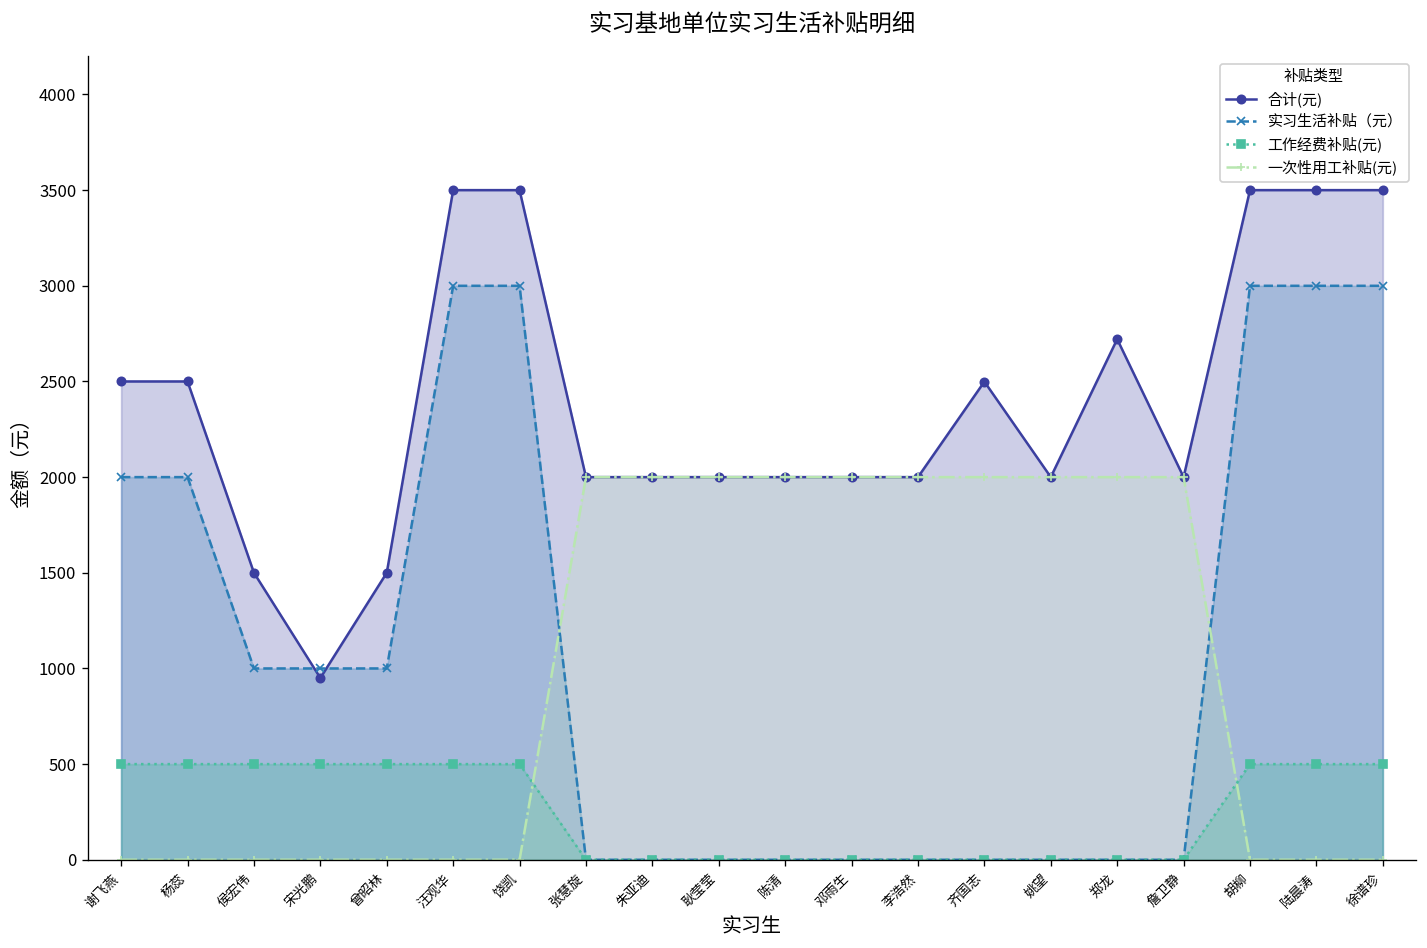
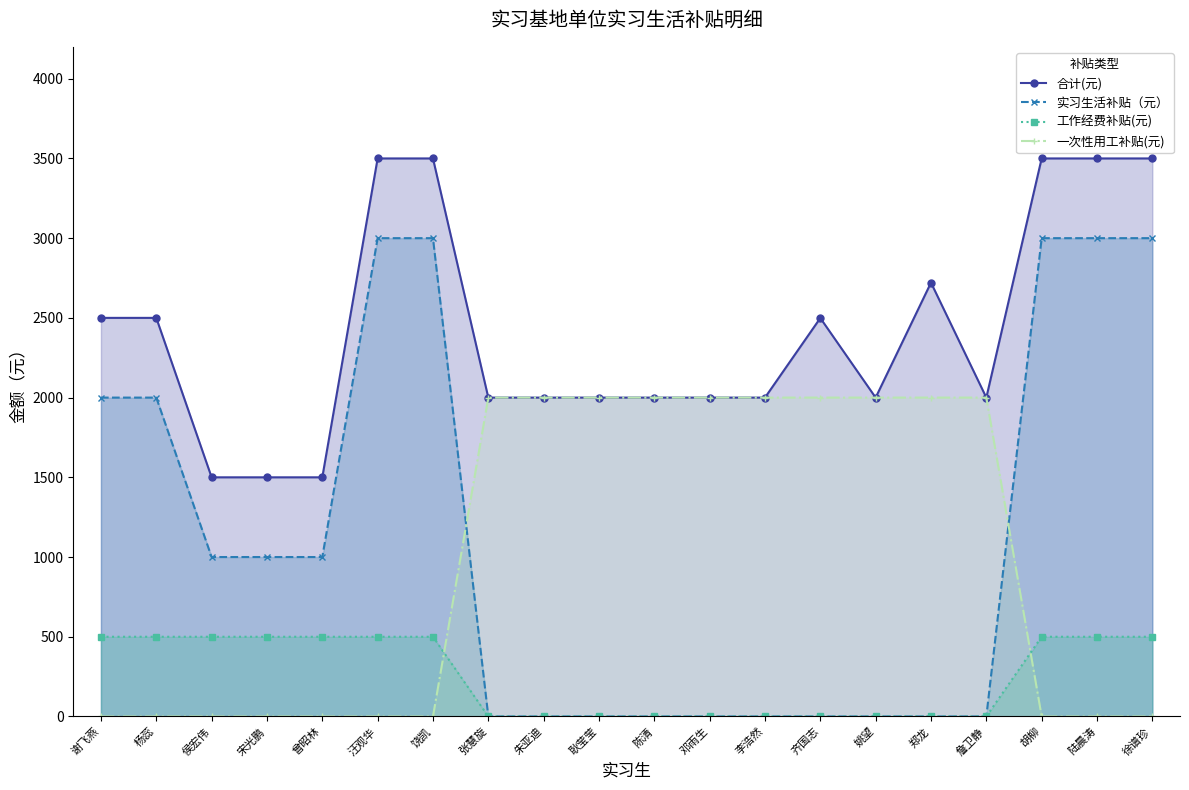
  {
    "合计(元)": {
      "谢飞燕": 2500,
      "杨蕊": 2500,
      "侯宏伟": 1500,
-     "宋光鹏": 950,
+     "宋光鹏": 1500,
      "曾昭林": 1500,
      "汪观华": 3500,
      "饶凯": 3500,
      "齐国志": 2500,
      "郑龙": 2720,
      "胡柳": 3500,
      "陆晨涛": 3500,
      "徐谱珍": 3500
    },
    "实习生活补贴（元）": {
      "谢飞燕": 2000,
      "杨蕊": 2000,
      "侯宏伟": 1000,
      "宋光鹏": 1000,
      "曾昭林": 1000,
      "汪观华": 3000,
      "饶凯": 3000,
      "胡柳": 3000,
      "陆晨涛": 3000,
      "徐谱珍": 3000
    },
    "工作经费补贴(元)": {
      "谢飞燕": 500,
      "杨蕊": 500,
      "侯宏伟": 500,
      "宋光鹏": 500,
      "曾昭林": 500,
      "汪观华": 500,
      "饶凯": 500,
      "胡柳": 500,
      "陆晨涛": 500,
      "徐谱珍": 500
    },
    "一次性用工补贴(元)": {
      "谢飞燕": 0,
      "杨蕊": 0,
      "侯宏伟": 0,
      "宋光鹏": 0,
      "曾昭林": 0,
      "汪观华": 0,
      "饶凯": 0,
      "齐国志": 2000,
      "郑龙": 2000,
      "胡柳": 0,
      "陆晨涛": 0,
      "徐谱珍": 0
    }
  }
